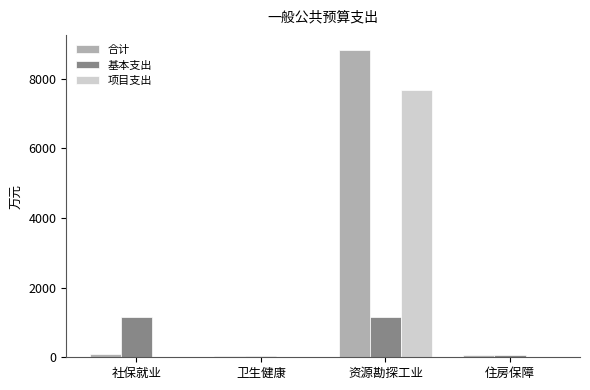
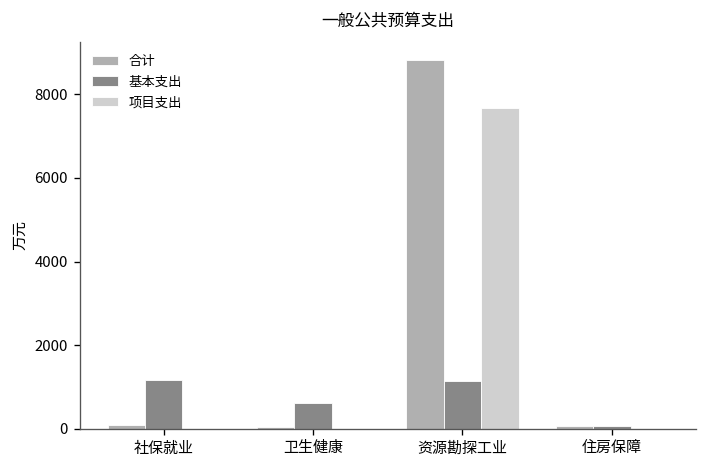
  {
    "基本支出": {
      "社保就业": 1200,
-     "卫生健康": 0,
+     "卫生健康": 600,
      "资源勘探工业": 1100
    }
  }
